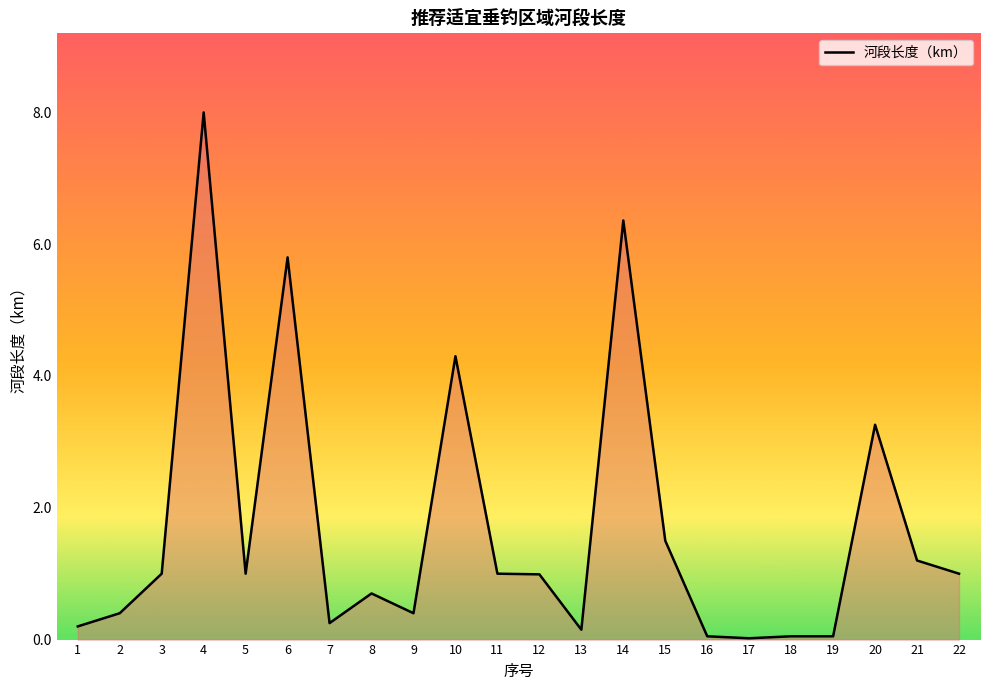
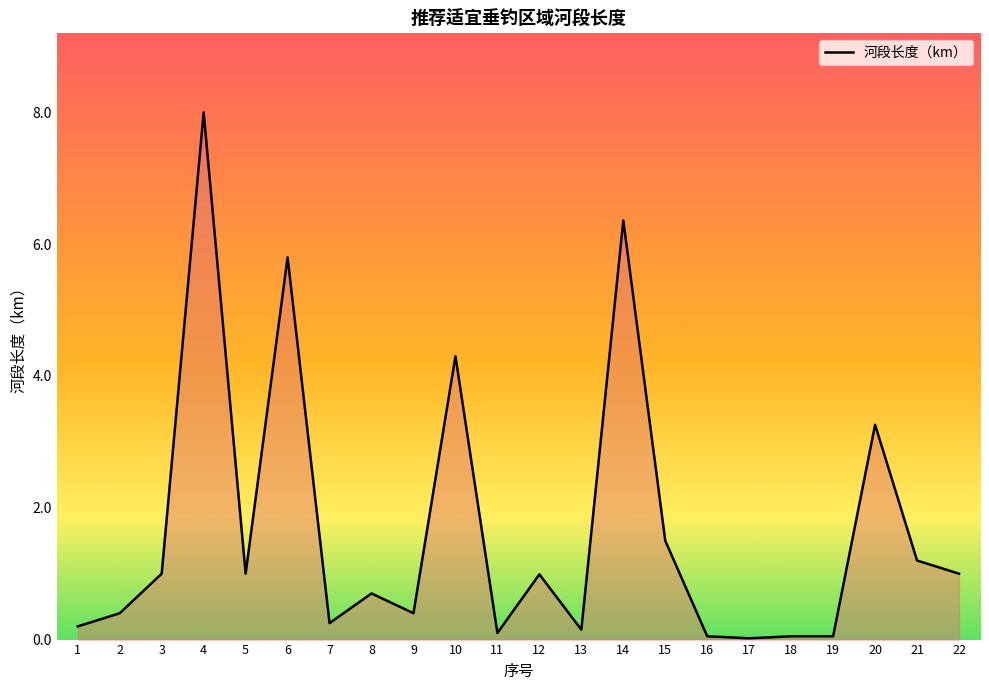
  {
    "1": 0.2,
    "2": 0.4,
    "3": 1.0,
    "4": 8.0,
    "5": 1.0,
    "6": 5.8,
    "7": 0.3,
    "8": 0.7,
    "9": 0.4,
    "10": 4.3,
-   "11": 1.0,
+   "11": 0.1,
    "12": 1.0,
    "13": 0.2,
    "14": 6.4,
    "15": 1.5,
    "16": 0.1,
    "17": 0.0,
    "18": 0.1,
    "19": 0.1,
    "20": 3.3,
    "21": 1.2,
    "22": 1.0
  }
